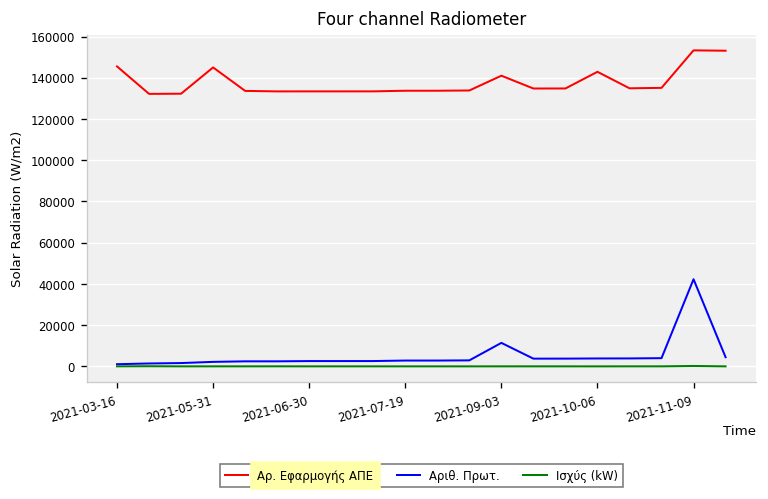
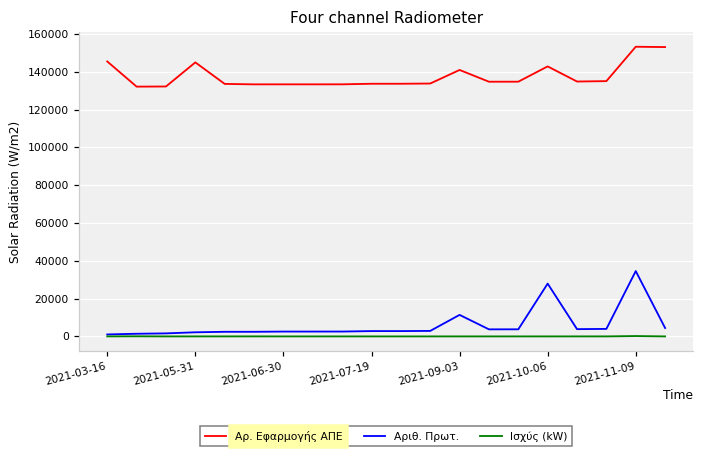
  {
    "Αρ. Εφαρμογής ΑΠΕ": {
      "2021-03-16": 146000,
      "2021-05-31": 145000,
      "2021-09-03": 141000,
      "2021-10-06": 143000,
      "2021-11-09": 153000
    },
    "Αριθ. Πρωτ.": {
      "2021-05-31": 2000,
      "2021-09-03": 11000,
-     "2021-10-06": 4000,
-     "2021-11-09": 42000
+     "2021-10-06": 28000,
+     "2021-11-09": 35000
    },
    "Ισχύς (kW)": {
      "2021-05-31": 0,
      "2021-09-03": 0,
      "2021-10-06": 0,
      "2021-11-09": 0
    }
  }
